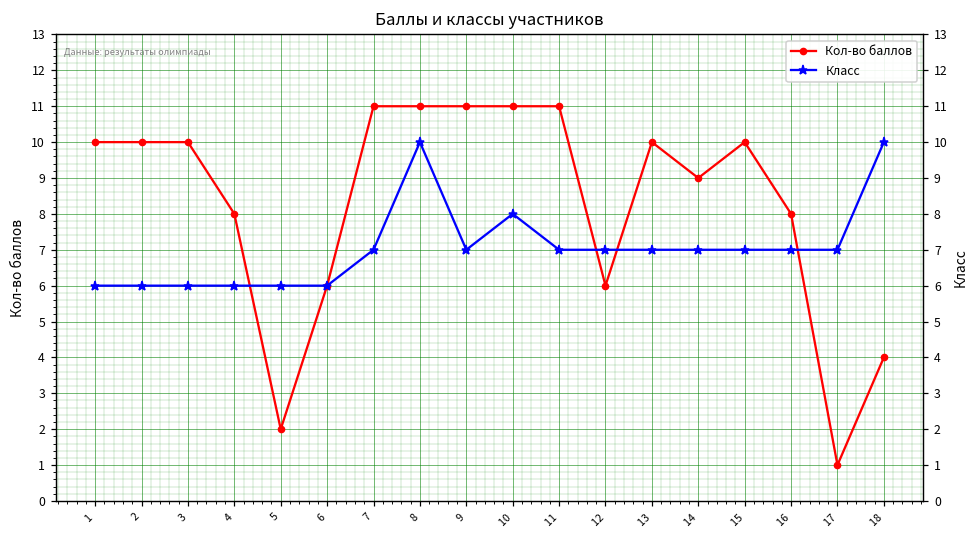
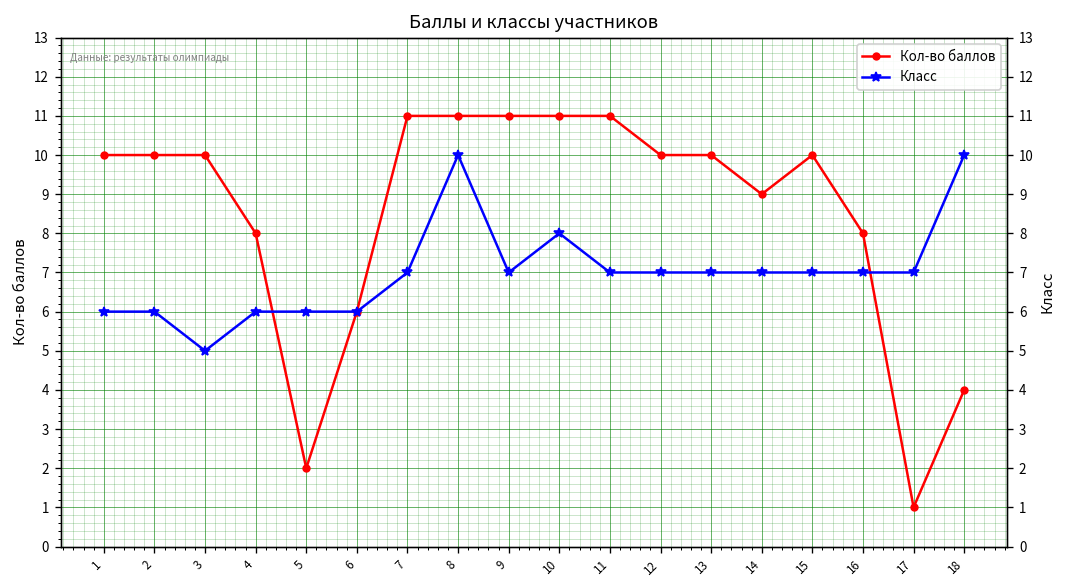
  {
    "Кол-во баллов": {
      "1": 10,
      "2": 10,
      "3": 10,
      "4": 8,
      "5": 2,
      "7": 11,
      "8": 11,
      "9": 11,
      "10": 11,
      "11": 11,
-     "12": 6,
+     "12": 10,
      "13": 10,
      "14": 9,
      "15": 10,
      "16": 8,
      "17": 1,
      "18": 4
    },
    "Класс": {
      "1": 6,
      "2": 6,
-     "3": 6,
+     "3": 5,
      "4": 6,
      "5": 6,
      "7": 7,
      "8": 10,
      "9": 7,
      "10": 8,
      "11": 7,
      "12": 7,
      "13": 7,
      "14": 7,
      "15": 7,
      "16": 7,
      "17": 7,
      "18": 10
    }
  }
